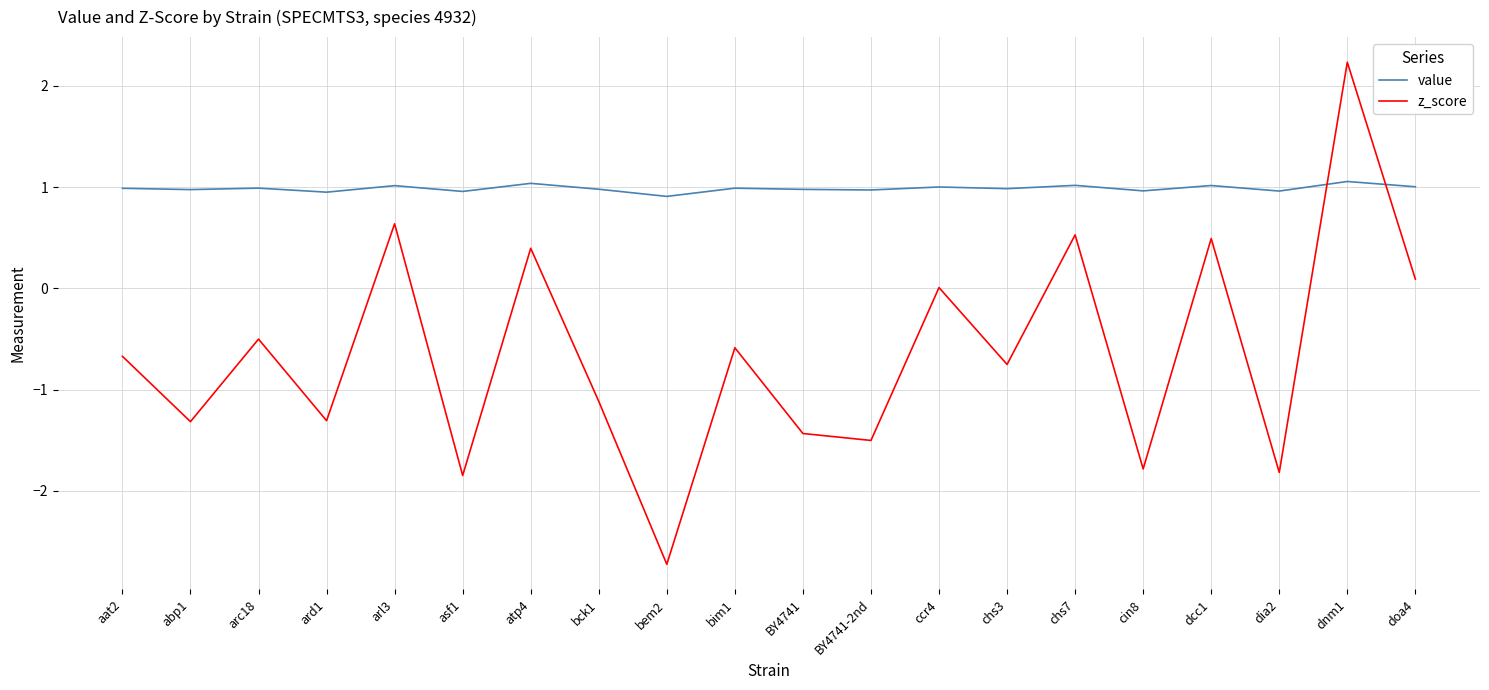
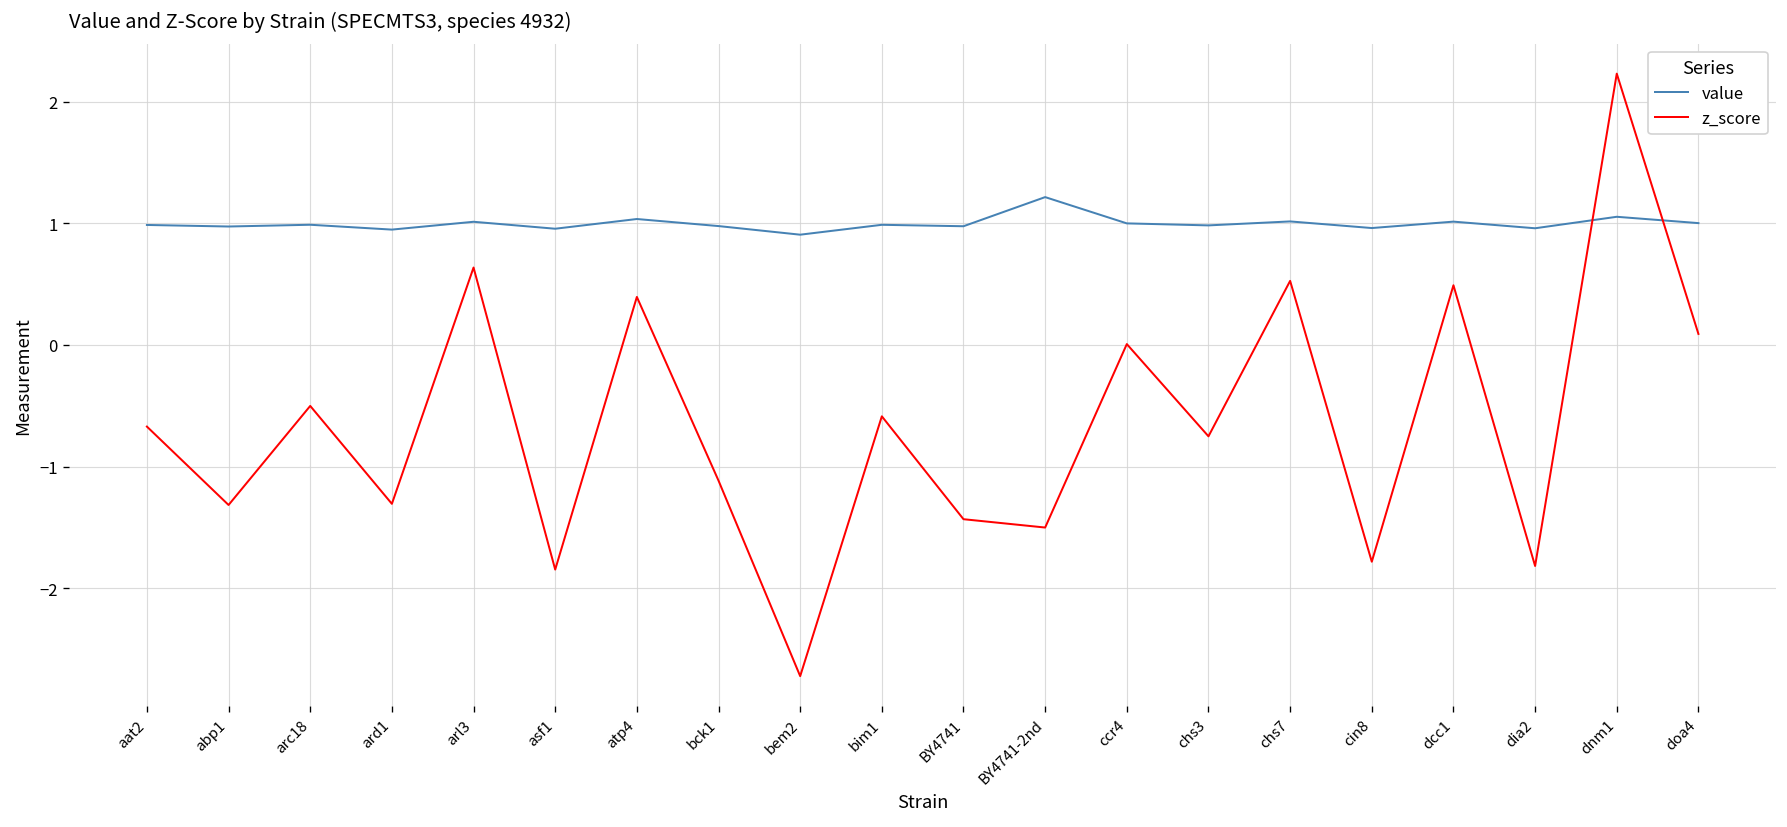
  {
    "value": {
      "aat2": 0.99,
      "abp1": 0.97,
      "arc18": 0.99,
      "ard1": 0.95,
      "arl3": 1.01,
      "asf1": 0.96,
      "atp4": 1.04,
      "bck1": 0.98,
      "bem2": 0.91,
      "bim1": 0.99,
      "BY4741": 0.98,
-     "BY4741-2nd": 0.97,
+     "BY4741-2nd": 1.22,
      "ccr4": 1.00,
      "chs3": 0.98,
      "chs7": 1.02,
      "cin8": 0.96,
      "dcc1": 1.01,
      "dia2": 0.96,
      "dnm1": 1.05,
      "doa4": 1.00
    },
    "z_score": {
      "aat2": -0.67,
      "abp1": -1.32,
      "arc18": -0.50,
      "ard1": -1.31,
      "arl3": 0.64,
      "asf1": -1.85,
      "atp4": 0.40,
      "bck1": -1.12,
      "bem2": -2.72,
      "bim1": -0.59,
      "BY4741": -1.43,
      "BY4741-2nd": -1.50,
      "ccr4": 0.01,
      "chs3": -0.75,
      "chs7": 0.53,
      "cin8": -1.78,
      "dcc1": 0.49,
      "dia2": -1.82,
      "dnm1": 2.23,
      "doa4": 0.09
    }
  }
